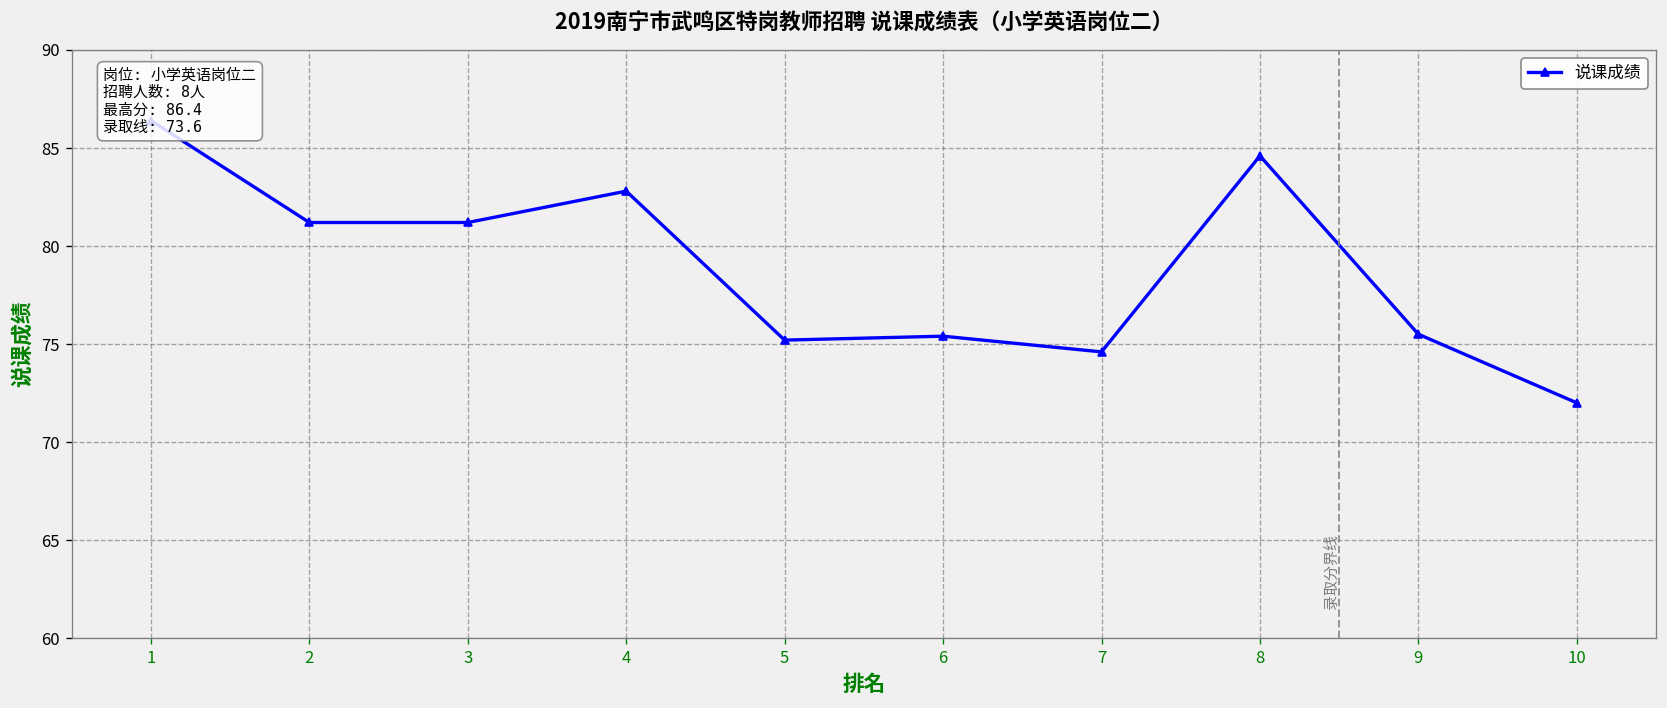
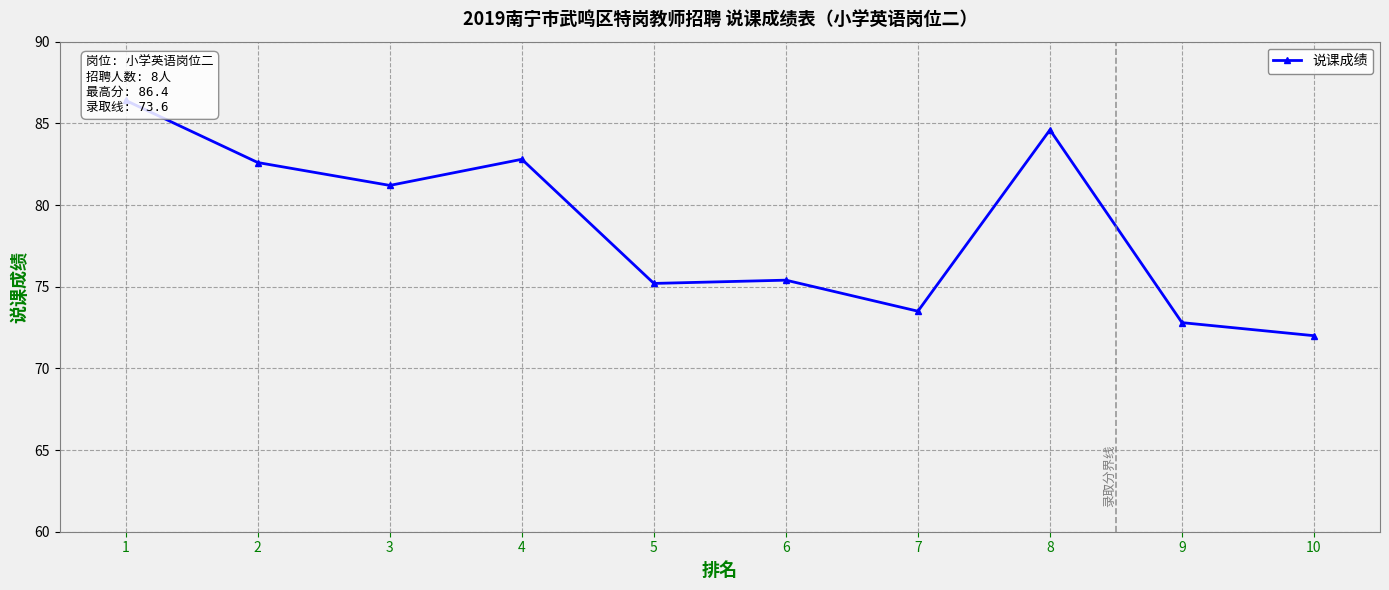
  {
-   "2": 81.2,
+   "2": 82.6,
    "3": 81.2,
    "4": 82.8,
    "5": 75.2,
    "6": 75.4,
-   "7": 74.6,
+   "7": 73.5,
    "8": 84.6,
-   "9": 75.5,
+   "9": 72.8,
    "10": 72.0
  }
